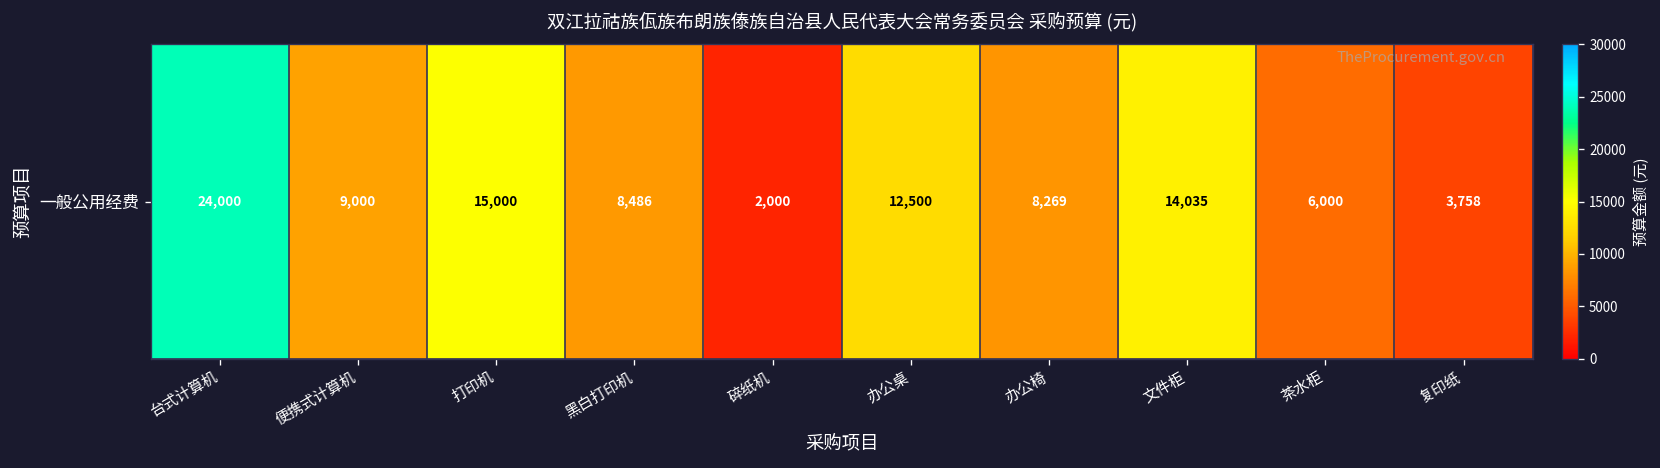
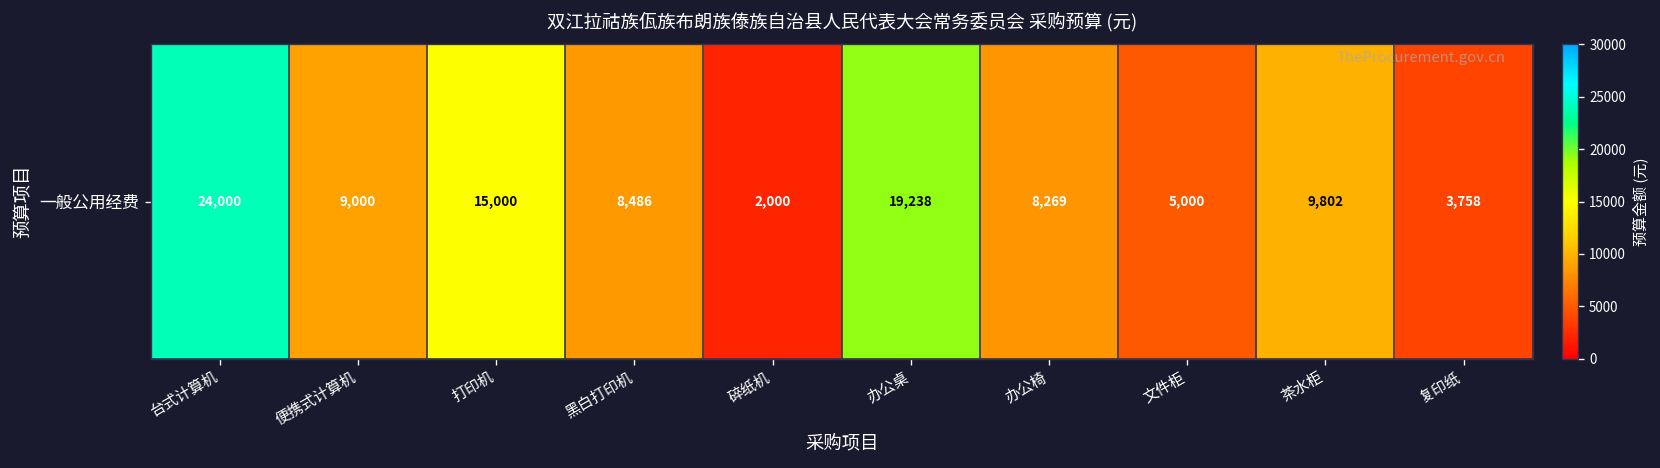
  {
    "一般公用经费": {
      "台式计算机": "24,000",
      "便携式计算机": "9,000",
      "打印机": "15,000",
      "黑白打印机": "8,486",
      "碎纸机": "2,000",
-     "办公桌": "12,500",
+     "办公桌": "19,238",
      "办公椅": "8,269",
-     "文件柜": "14,035",
-     "茶水柜": "6,000"
+     "文件柜": "5,000",
+     "茶水柜": "9,802"
    }
  }
